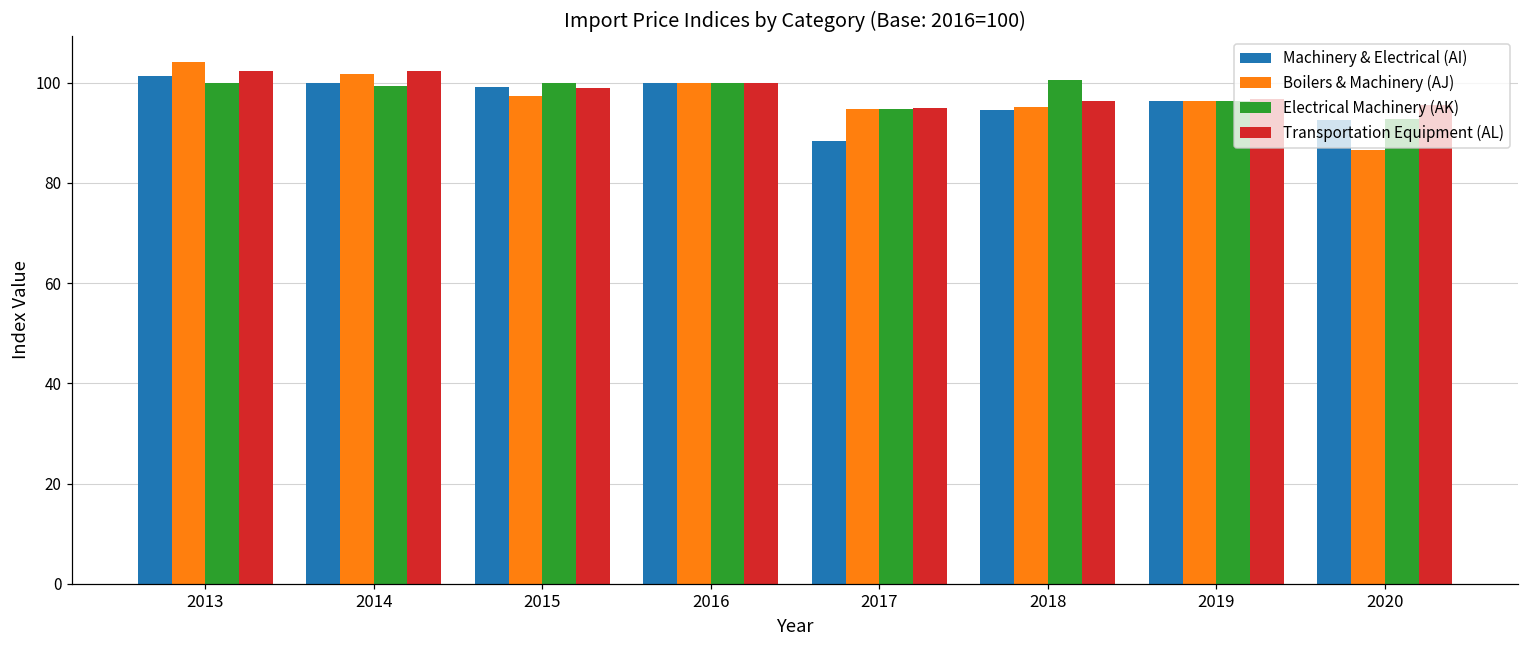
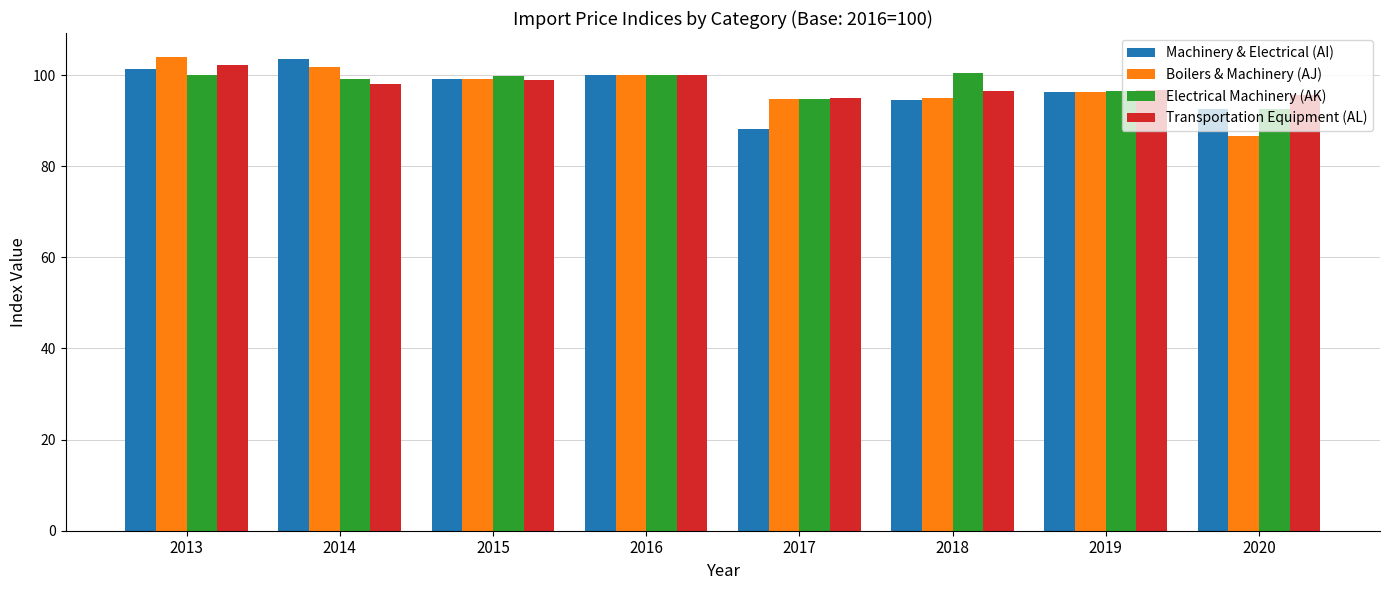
  {
    "Machinery & Electrical (AI)": {
      "2013": 101,
-     "2014": 100,
+     "2014": 104,
      "2015": 99,
      "2016": 100,
      "2017": 88,
      "2018": 95,
      "2019": 96
    },
    "Boilers & Machinery (AJ)": {
      "2013": 104,
      "2014": 102,
-     "2015": 97,
+     "2015": 99,
      "2016": 100,
      "2017": 95,
      "2018": 95,
      "2019": 96,
      "2020": 87
    },
    "Electrical Machinery (AK)": {
      "2013": 100,
      "2014": 99,
      "2015": 100,
      "2016": 100,
      "2017": 95,
      "2018": 100,
      "2019": 96
    },
    "Transportation Equipment (AL)": {
      "2013": 102,
-     "2014": 102,
+     "2014": 98,
      "2015": 99,
      "2016": 100,
      "2017": 95,
      "2018": 96
    }
  }
